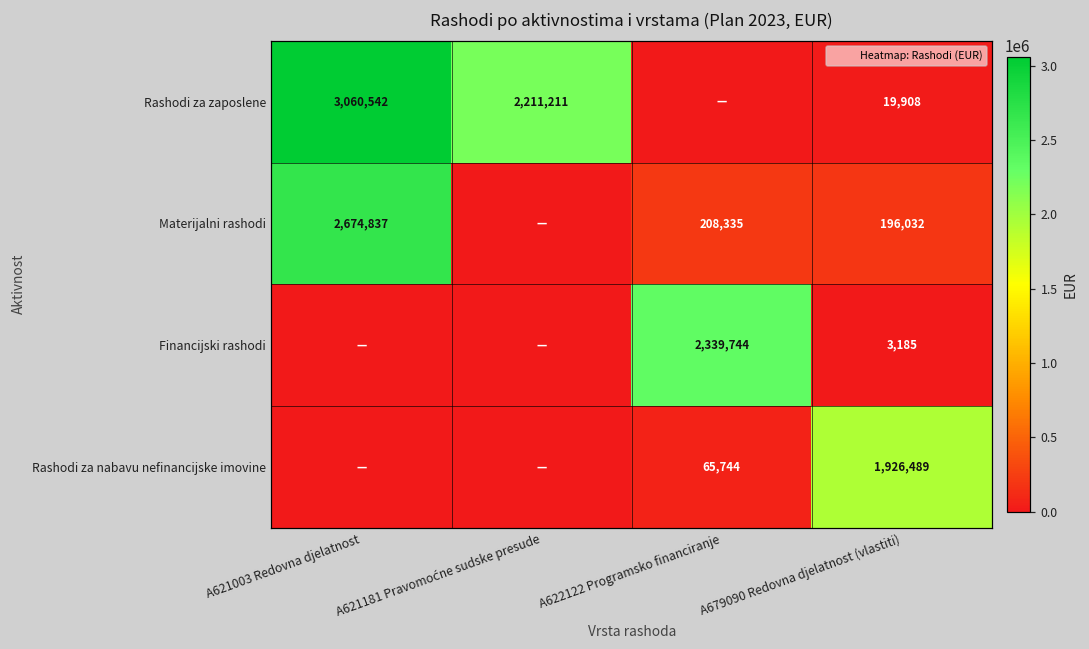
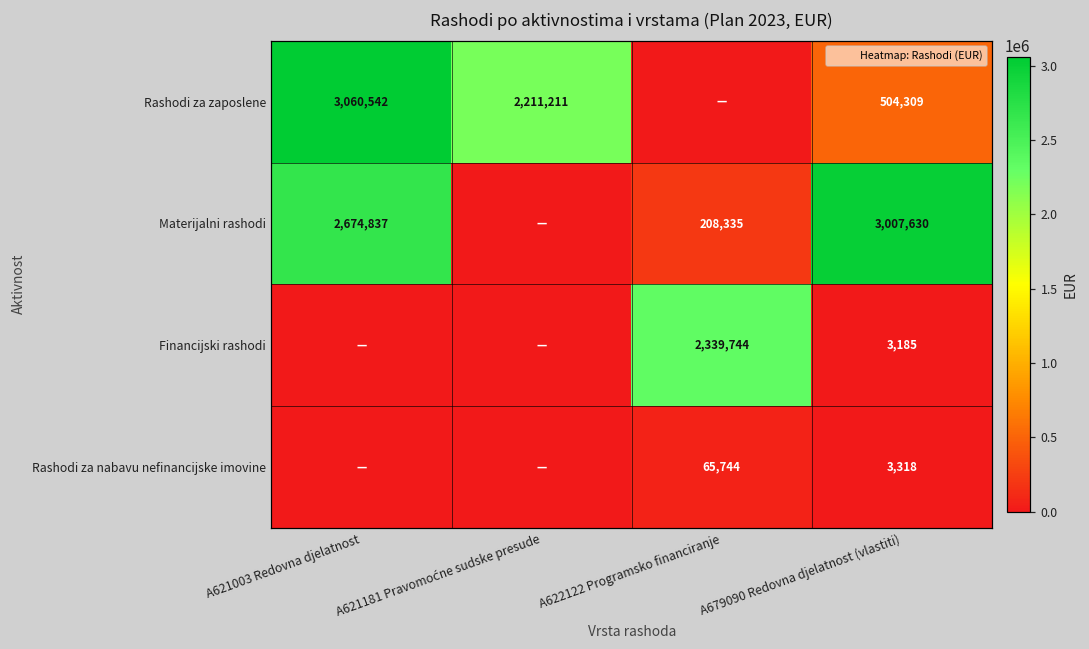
  {
    "Rashodi za zaposlene": {
      "A621003 Redovna djelatnost": "3,060,542",
      "A621181 Pravomoćne sudske presude": "2,211,211",
-     "A679090 Redovna djelatnost (vlastiti)": "19,908"
+     "A679090 Redovna djelatnost (vlastiti)": "504,309"
    },
    "Materijalni rashodi": {
      "A621003 Redovna djelatnost": "2,674,837",
      "A622122 Programsko financiranje": "208,335",
-     "A679090 Redovna djelatnost (vlastiti)": "196,032"
+     "A679090 Redovna djelatnost (vlastiti)": "3,007,630"
    },
    "Financijski rashodi": {
      "A622122 Programsko financiranje": "2,339,744",
      "A679090 Redovna djelatnost (vlastiti)": "3,185"
    },
    "Rashodi za nabavu nefinancijske imovine": {
      "A622122 Programsko financiranje": "65,744",
-     "A679090 Redovna djelatnost (vlastiti)": "1,926,489"
+     "A679090 Redovna djelatnost (vlastiti)": "3,318"
    }
  }
